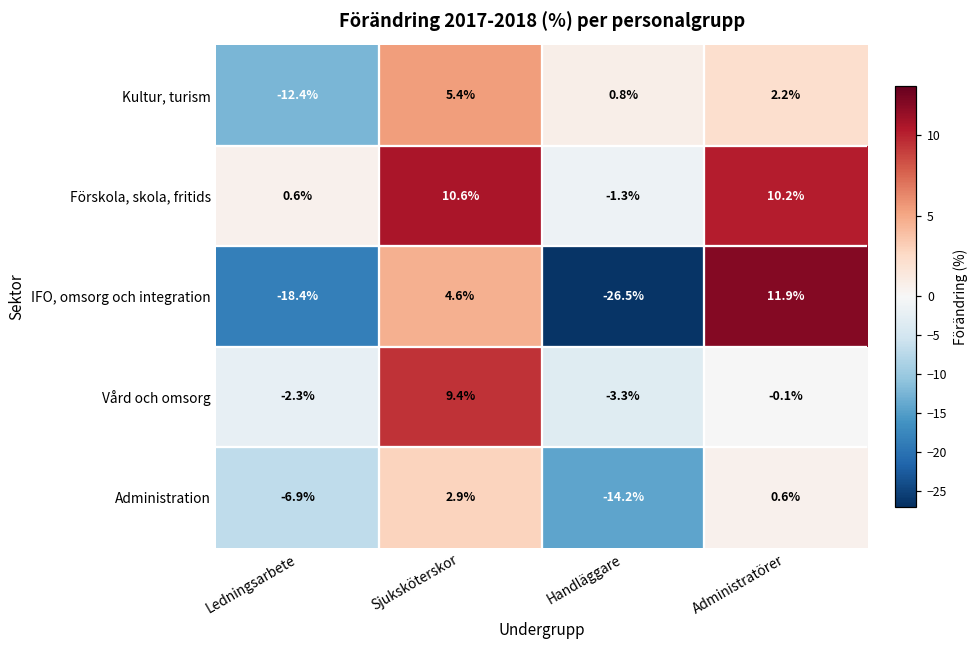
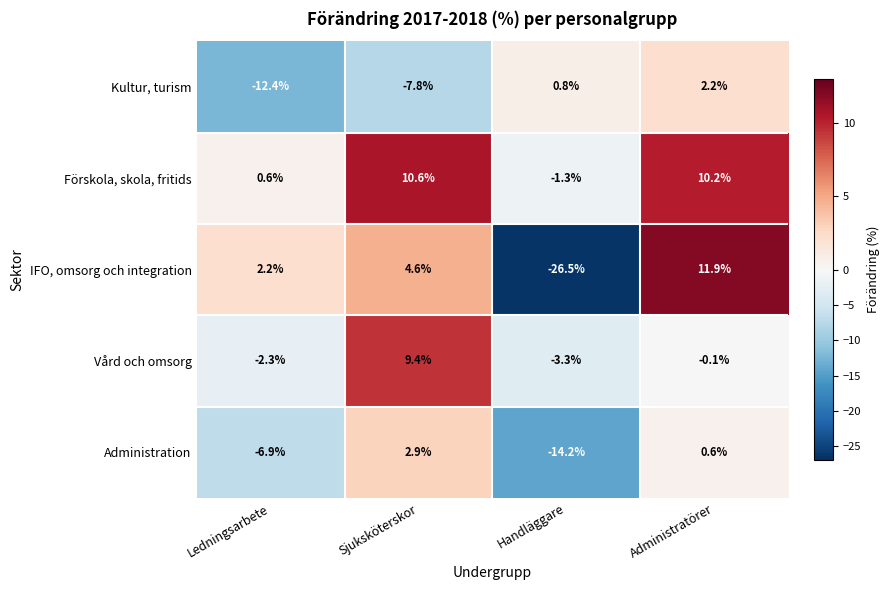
  {
    "Kultur, turism": {
      "Ledningsarbete": "-12.4%",
-     "Sjuksköterskor": "5.4%",
+     "Sjuksköterskor": "-7.8%",
      "Handläggare": "0.8%",
      "Administratörer": "2.2%"
    },
    "Förskola, skola, fritids": {
      "Ledningsarbete": "0.6%",
      "Sjuksköterskor": "10.6%",
      "Handläggare": "-1.3%",
      "Administratörer": "10.2%"
    },
    "IFO, omsorg och integration": {
-     "Ledningsarbete": "-18.4%",
+     "Ledningsarbete": "2.2%",
      "Sjuksköterskor": "4.6%",
      "Handläggare": "-26.5%",
      "Administratörer": "11.9%"
    },
    "Vård och omsorg": {
      "Ledningsarbete": "-2.3%",
      "Sjuksköterskor": "9.4%",
      "Handläggare": "-3.3%",
      "Administratörer": "-0.1%"
    },
    "Administration": {
      "Ledningsarbete": "-6.9%",
      "Sjuksköterskor": "2.9%",
      "Handläggare": "-14.2%",
      "Administratörer": "0.6%"
    }
  }
